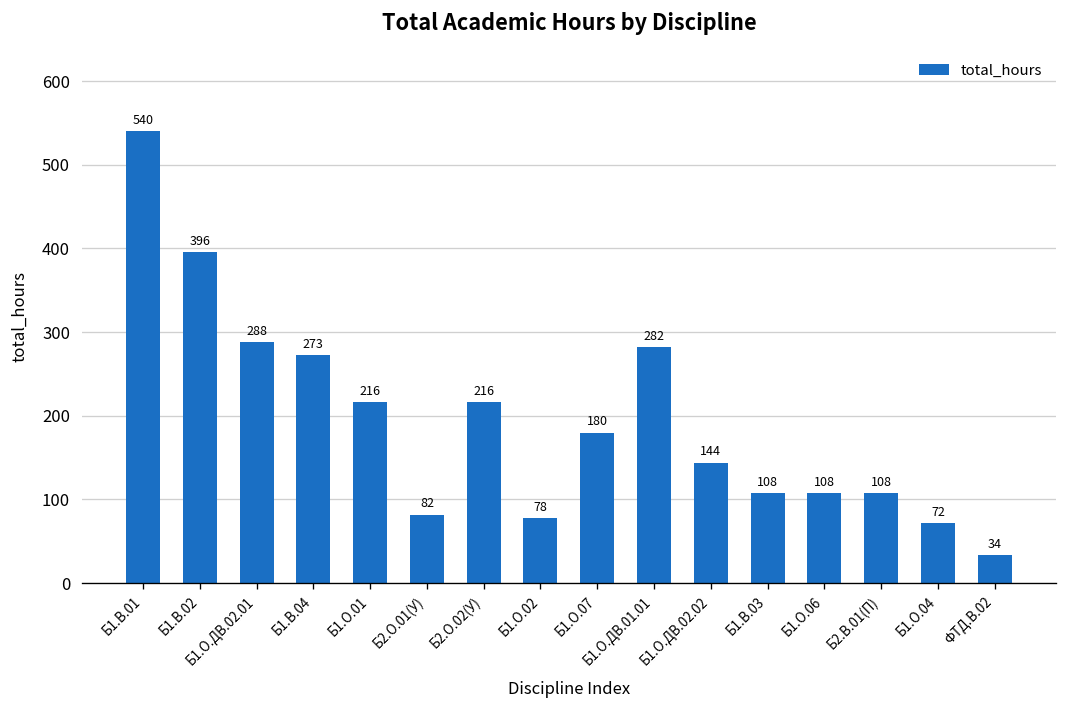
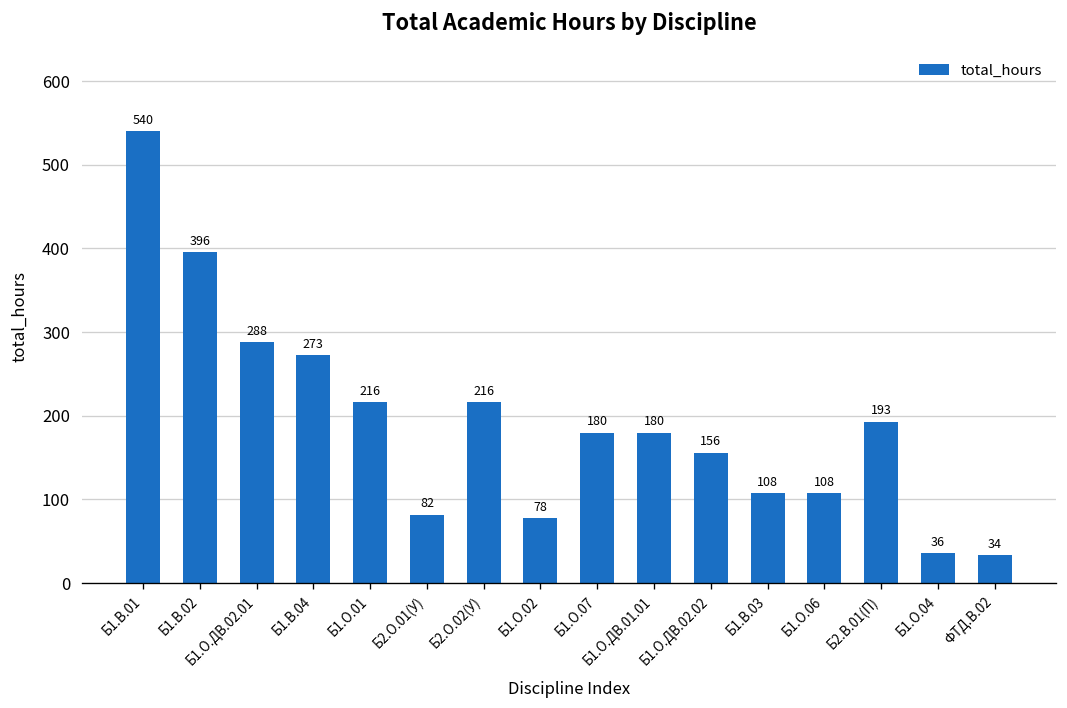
  {
    "Б1.В.01": 540,
    "Б1.В.02": 396,
    "Б1.О.ДВ.02.01": 288,
    "Б1.В.04": 273,
    "Б1.О.01": 216,
    "Б2.О.01(У)": 82,
    "Б2.О.02(У)": 216,
    "Б1.О.02": 78,
    "Б1.О.07": 180,
-   "Б1.О.ДВ.01.01": 282,
-   "Б1.О.ДВ.02.02": 144,
+   "Б1.О.ДВ.01.01": 180,
+   "Б1.О.ДВ.02.02": 156,
    "Б1.В.03": 108,
    "Б1.О.06": 108,
-   "Б2.В.01(П)": 108,
-   "Б1.О.04": 72,
+   "Б2.В.01(П)": 193,
+   "Б1.О.04": 36,
    "ФТД.В.02": 34
  }
